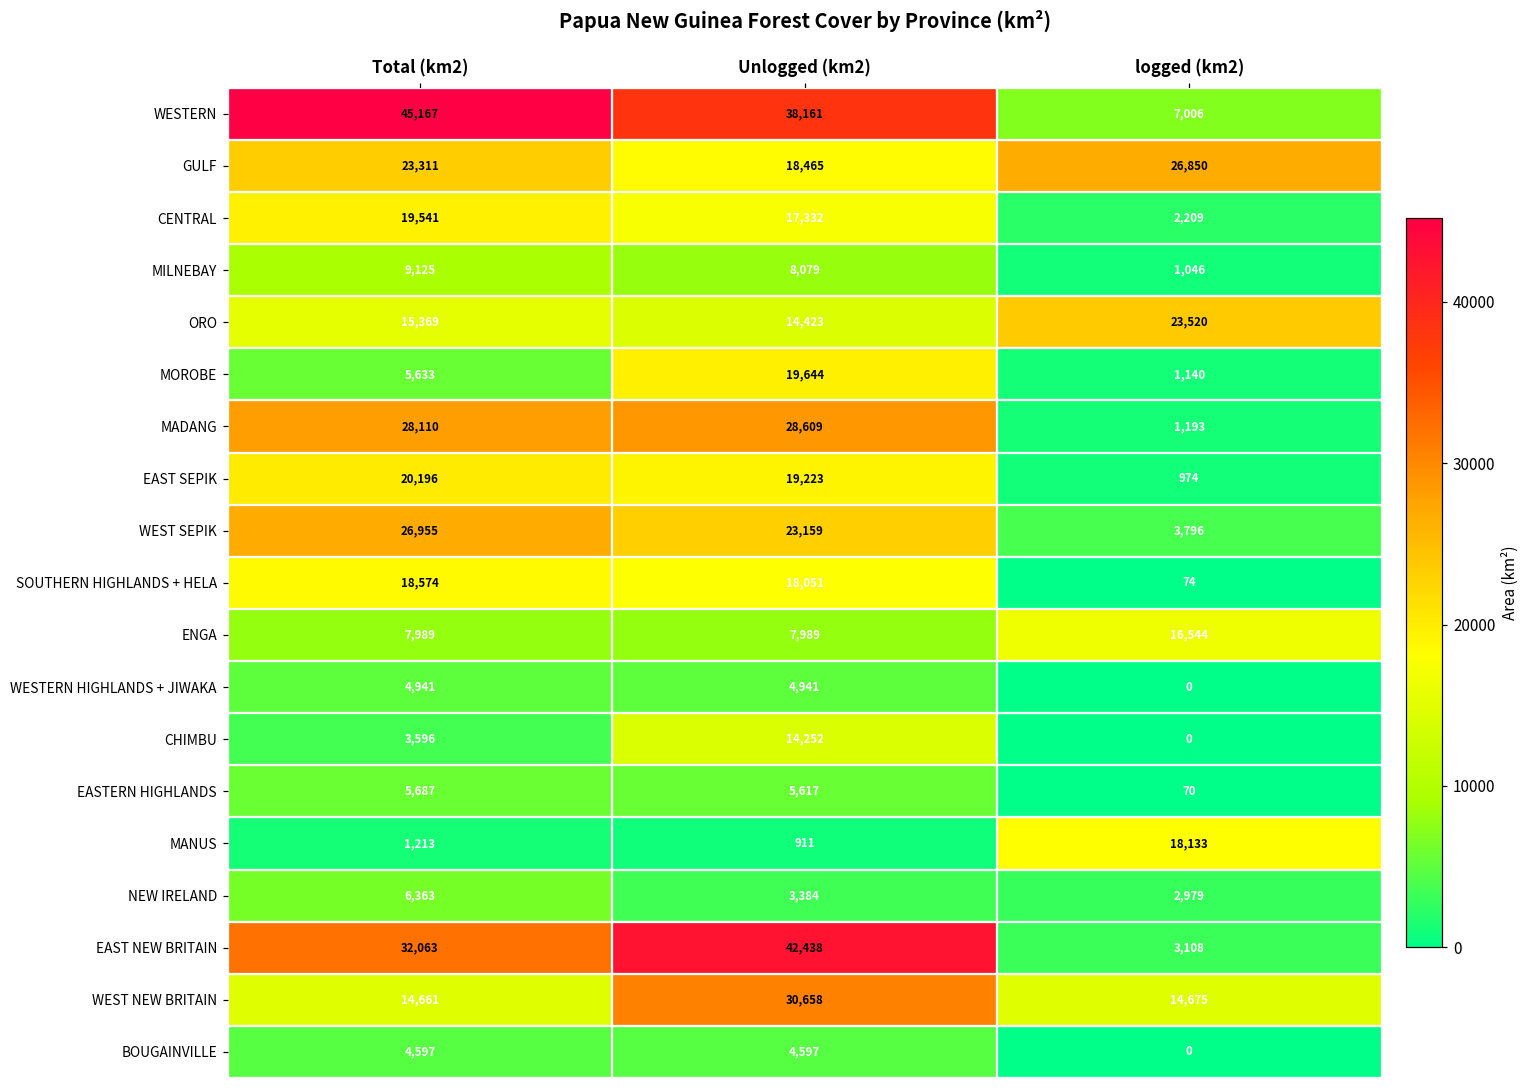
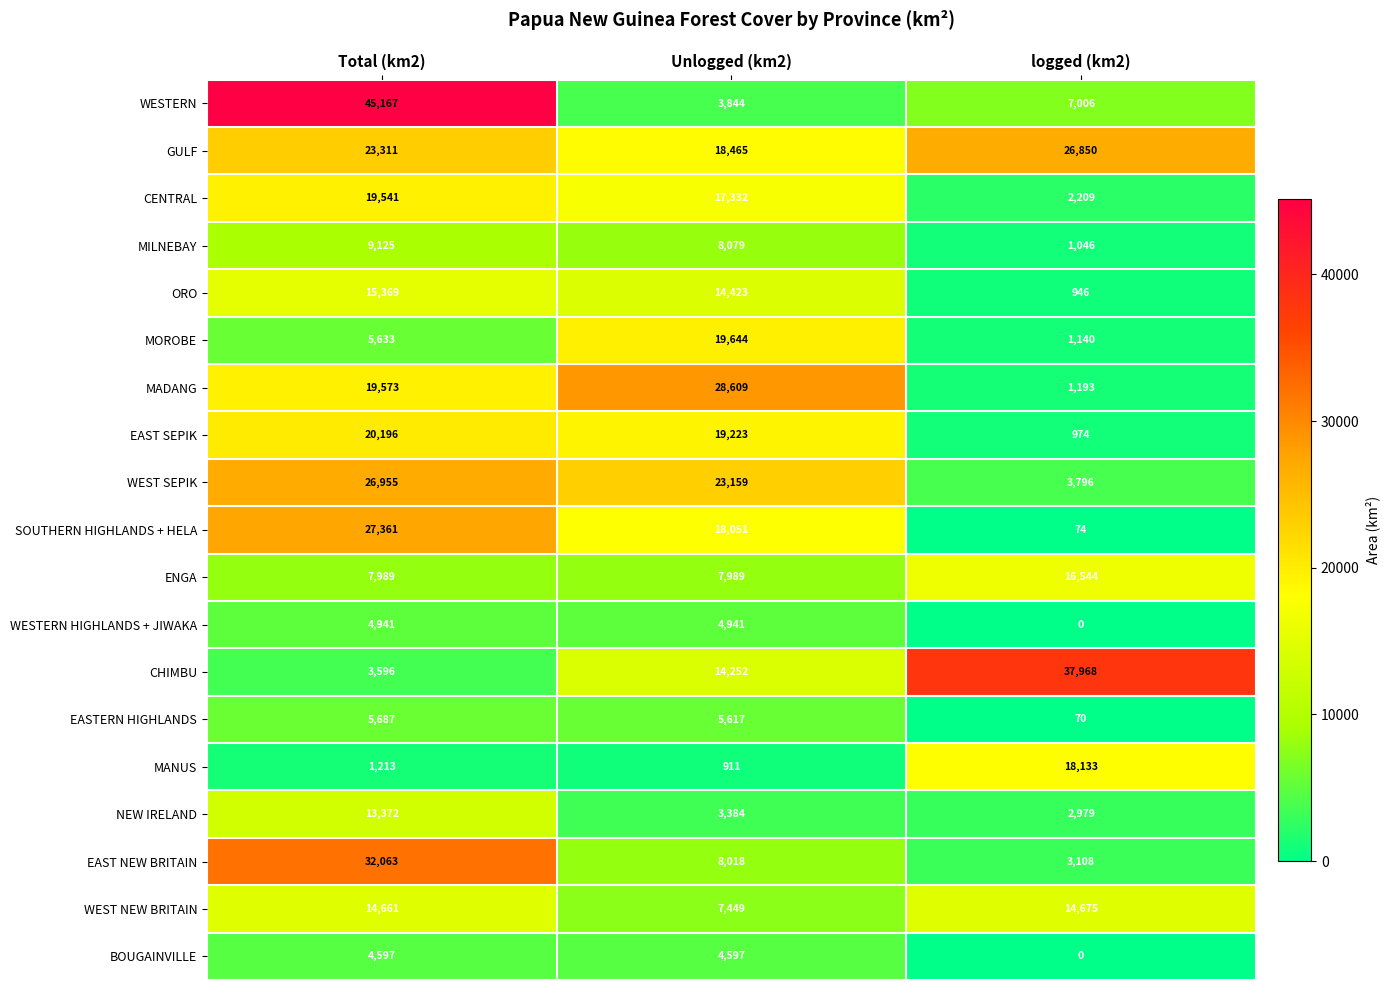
  {
    "WESTERN": {
      "Total (km2)": "45,167",
-     "Unlogged (km2)": "38,161",
+     "Unlogged (km2)": "3,844",
      "logged (km2)": "7,006"
    },
    "GULF": {
      "Total (km2)": "23,311",
      "Unlogged (km2)": "18,465",
      "logged (km2)": "26,850"
    },
    "CENTRAL": {
      "Total (km2)": "19,541",
      "Unlogged (km2)": "17,332",
      "logged (km2)": "2,209"
    },
    "MILNEBAY": {
      "Total (km2)": "9,125",
      "Unlogged (km2)": "8,079",
      "logged (km2)": "1,046"
    },
    "ORO": {
      "Total (km2)": "15,369",
      "Unlogged (km2)": "14,423",
-     "logged (km2)": "23,520"
+     "logged (km2)": "946"
    },
    "MOROBE": {
      "Total (km2)": "5,633",
      "Unlogged (km2)": "19,644",
      "logged (km2)": "1,140"
    },
    "MADANG": {
-     "Total (km2)": "28,110",
+     "Total (km2)": "19,573",
      "Unlogged (km2)": "28,609",
      "logged (km2)": "1,193"
    },
    "EAST SEPIK": {
      "Total (km2)": "20,196",
      "Unlogged (km2)": "19,223",
      "logged (km2)": "974"
    },
    "WEST SEPIK": {
      "Total (km2)": "26,955",
      "Unlogged (km2)": "23,159",
      "logged (km2)": "3,796"
    },
    "SOUTHERN HIGHLANDS + HELA": {
-     "Total (km2)": "18,574",
+     "Total (km2)": "27,361",
      "Unlogged (km2)": "18,051",
      "logged (km2)": "74"
    },
    "ENGA": {
      "Total (km2)": "7,989",
      "Unlogged (km2)": "7,989",
      "logged (km2)": "16,544"
    },
    "WESTERN HIGHLANDS + JIWAKA": {
      "Total (km2)": "4,941",
      "Unlogged (km2)": "4,941",
      "logged (km2)": "0"
    },
    "CHIMBU": {
      "Total (km2)": "3,596",
      "Unlogged (km2)": "14,252",
-     "logged (km2)": "0"
+     "logged (km2)": "37,968"
    },
    "EASTERN HIGHLANDS": {
      "Total (km2)": "5,687",
      "Unlogged (km2)": "5,617",
      "logged (km2)": "70"
    },
    "MANUS": {
      "Total (km2)": "1,213",
      "Unlogged (km2)": "911",
      "logged (km2)": "18,133"
    },
    "NEW IRELAND": {
-     "Total (km2)": "6,363",
+     "Total (km2)": "13,372",
      "Unlogged (km2)": "3,384",
      "logged (km2)": "2,979"
    },
    "EAST NEW BRITAIN": {
      "Total (km2)": "32,063",
-     "Unlogged (km2)": "42,438",
+     "Unlogged (km2)": "8,018",
      "logged (km2)": "3,108"
    },
    "WEST NEW BRITAIN": {
      "Total (km2)": "14,661",
-     "Unlogged (km2)": "30,658",
+     "Unlogged (km2)": "7,449",
      "logged (km2)": "14,675"
    },
    "BOUGAINVILLE": {
      "Total (km2)": "4,597",
      "Unlogged (km2)": "4,597",
      "logged (km2)": "0"
    }
  }
